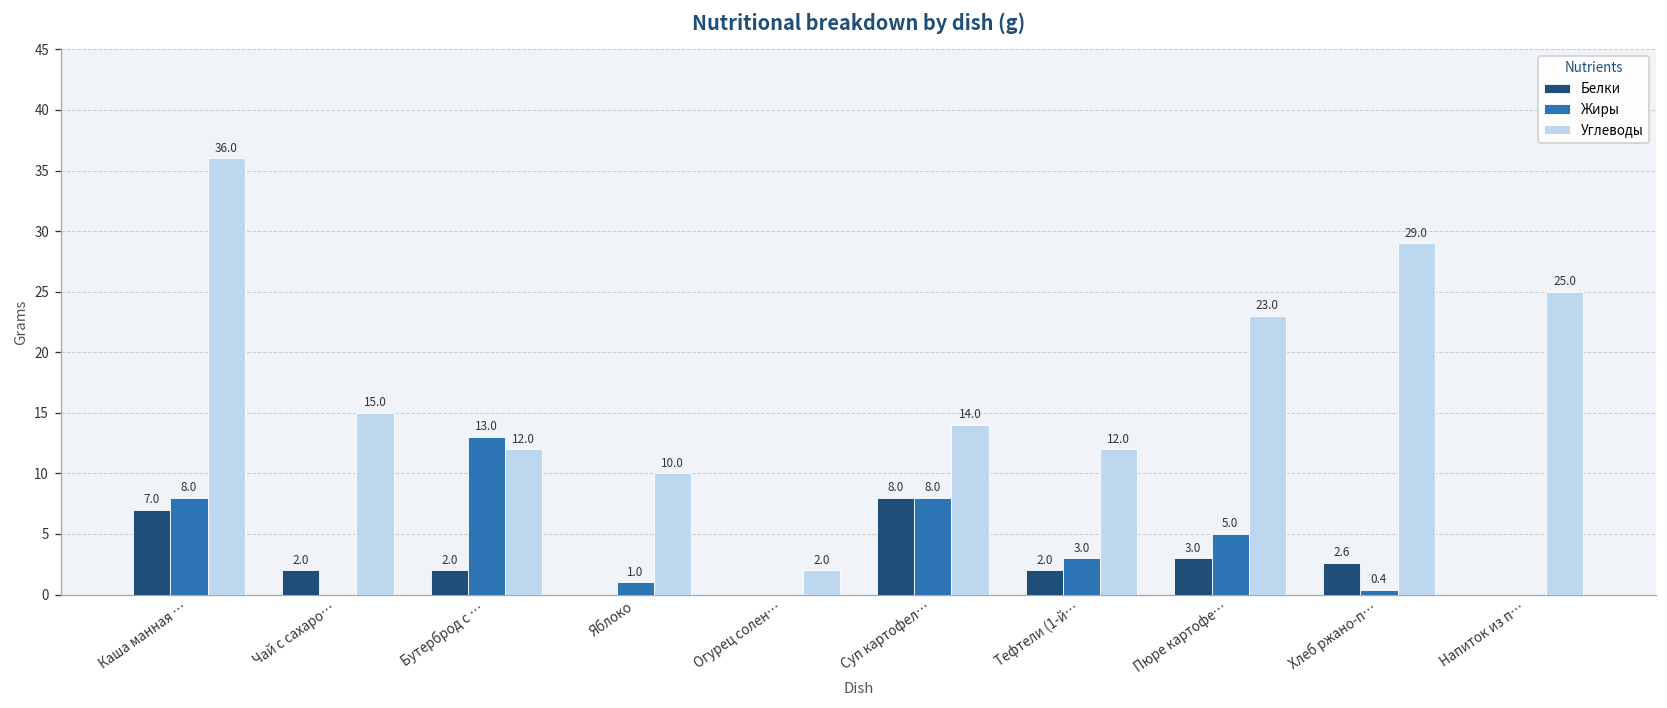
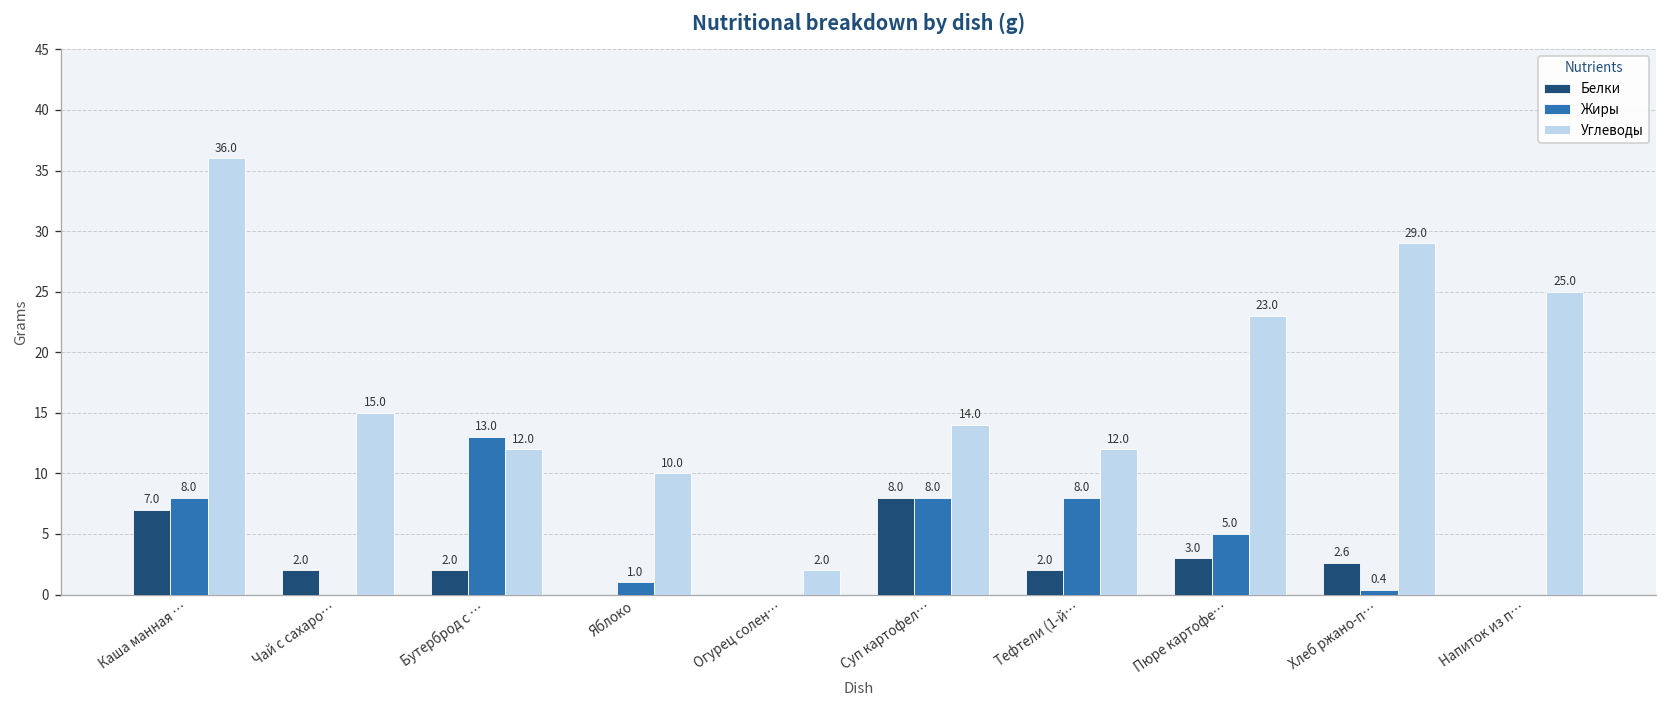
  {
    "Белки": {
      "Каша манная …": 7.0,
      "Чай с сахаро…": 2.0,
      "Бутерброд с …": 2.0,
      "Суп картофел…": 8.0,
      "Тефтели (1-й…": 2.0,
      "Пюре картофе…": 3.0,
      "Хлеб ржано-п…": 2.6
    },
    "Жиры": {
      "Каша манная …": 8.0,
      "Бутерброд с …": 13.0,
      "Яблоко": 1.0,
      "Суп картофел…": 8.0,
-     "Тефтели (1-й…": 3.0,
+     "Тефтели (1-й…": 8.0,
      "Пюре картофе…": 5.0,
      "Хлеб ржано-п…": 0.4
    },
    "Углеводы": {
      "Каша манная …": 36.0,
      "Чай с сахаро…": 15.0,
      "Бутерброд с …": 12.0,
      "Яблоко": 10.0,
      "Огурец солен…": 2.0,
      "Суп картофел…": 14.0,
      "Тефтели (1-й…": 12.0,
      "Пюре картофе…": 23.0,
      "Хлеб ржано-п…": 29.0,
      "Напиток из п…": 25.0
    }
  }
